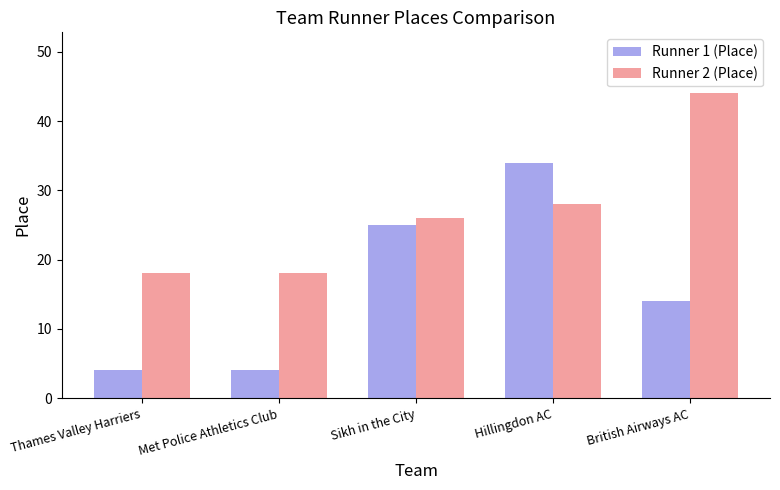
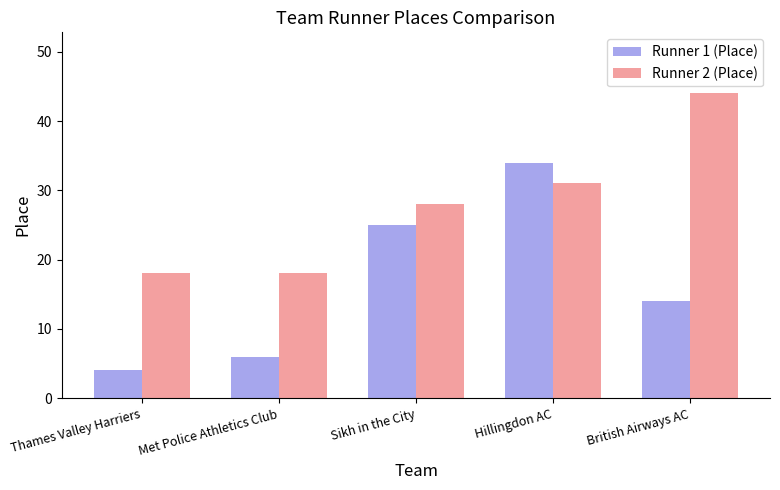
  {
    "Runner 1 (Place)": {
      "Thames Valley Harriers": 4,
-     "Met Police Athletics Club": 4,
+     "Met Police Athletics Club": 6,
      "Sikh in the City": 25,
      "Hillingdon AC": 34,
      "British Airways AC": 14
    },
    "Runner 2 (Place)": {
      "Thames Valley Harriers": 18,
      "Met Police Athletics Club": 18,
-     "Sikh in the City": 26,
-     "Hillingdon AC": 28,
+     "Sikh in the City": 28,
+     "Hillingdon AC": 31,
      "British Airways AC": 44
    }
  }
